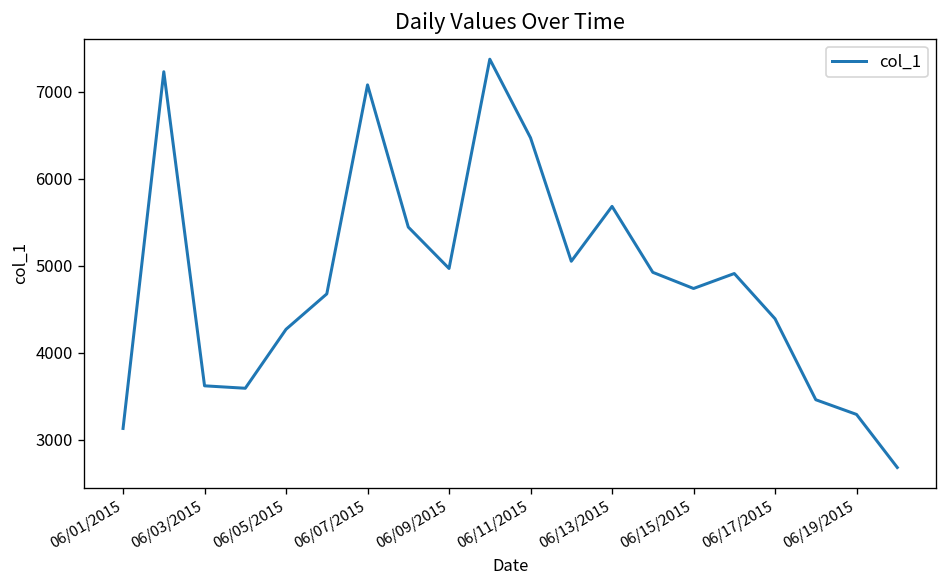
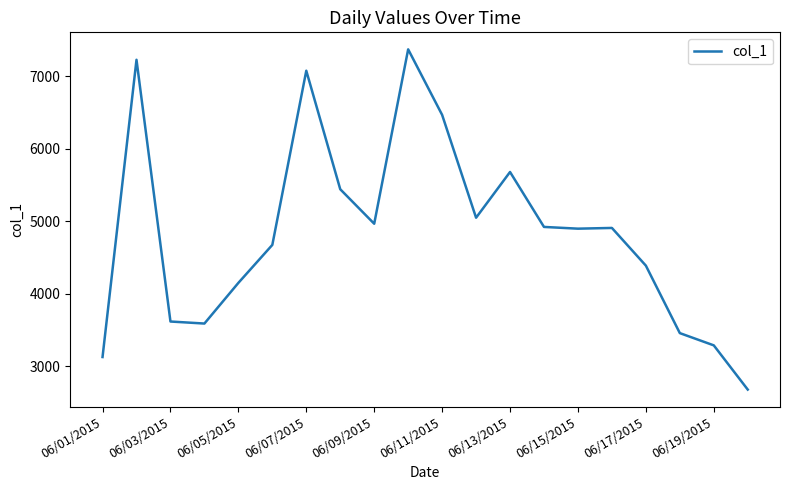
  {
    "06/01/2015": 3100,
    "06/03/2015": 3600,
-   "06/05/2015": 4300,
+   "06/05/2015": 4200,
    "06/07/2015": 7100,
    "06/09/2015": 5000,
    "06/11/2015": 6500,
    "06/13/2015": 5700,
-   "06/15/2015": 4700,
+   "06/15/2015": 4900,
    "06/17/2015": 4400,
    "06/19/2015": 3300
  }
